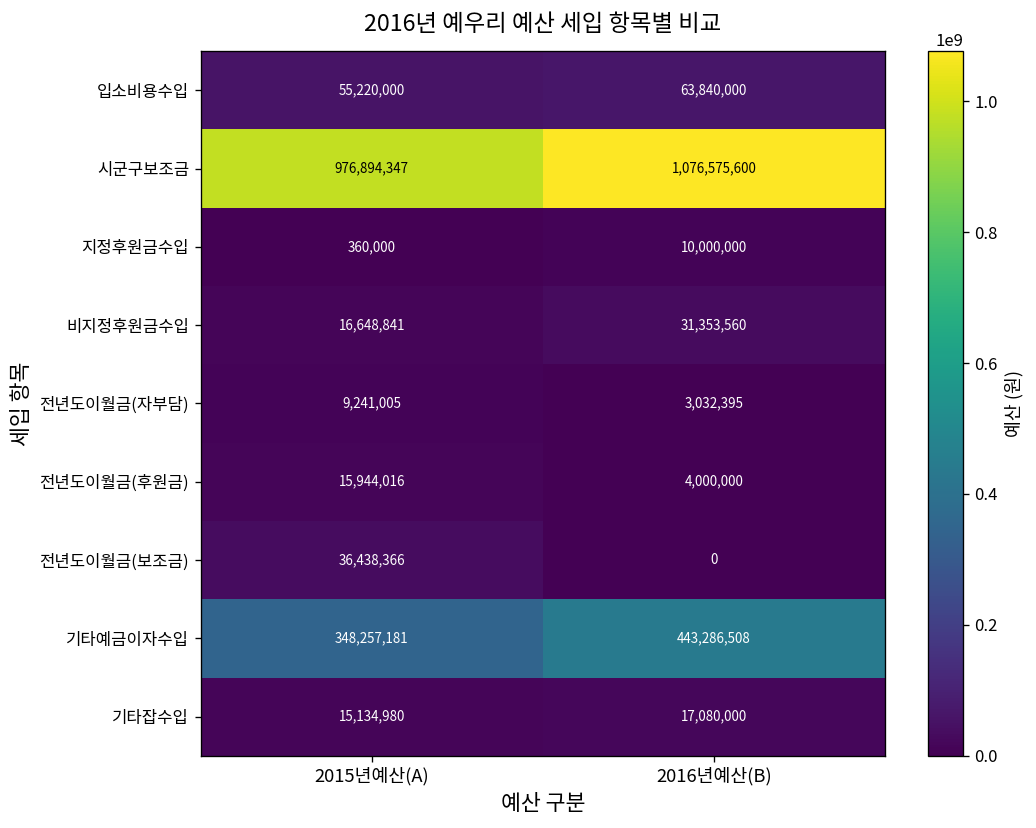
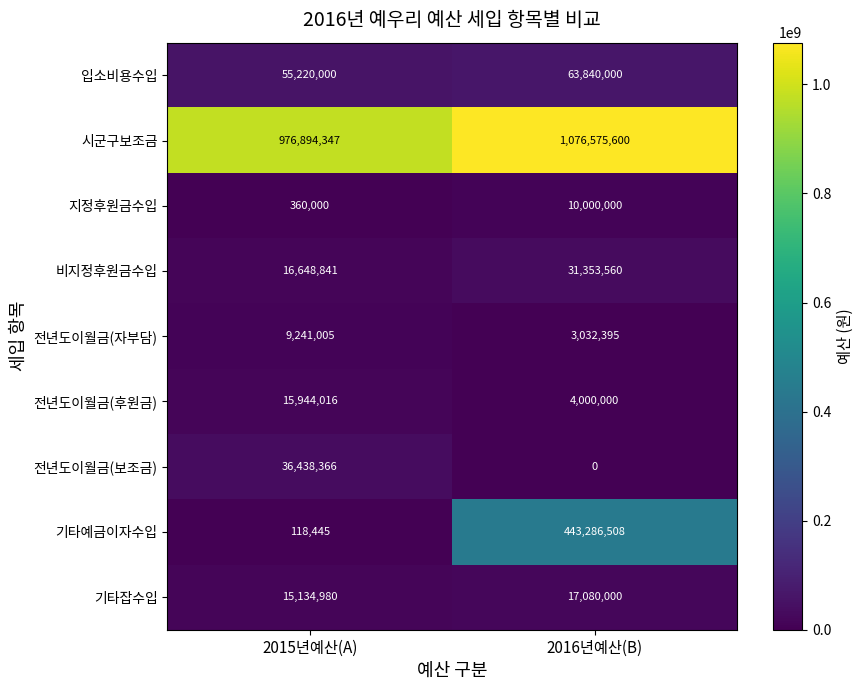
  {
    "입소비용수입": {
      "2015년예산(A)": "55,220,000",
      "2016년예산(B)": "63,840,000"
    },
    "시군구보조금": {
      "2015년예산(A)": "976,894,347",
      "2016년예산(B)": "1,076,575,600"
    },
    "지정후원금수입": {
      "2015년예산(A)": "360,000",
      "2016년예산(B)": "10,000,000"
    },
    "비지정후원금수입": {
      "2015년예산(A)": "16,648,841",
      "2016년예산(B)": "31,353,560"
    },
    "전년도이월금(자부담)": {
      "2015년예산(A)": "9,241,005",
      "2016년예산(B)": "3,032,395"
    },
    "전년도이월금(후원금)": {
      "2015년예산(A)": "15,944,016",
      "2016년예산(B)": "4,000,000"
    },
    "전년도이월금(보조금)": {
      "2015년예산(A)": "36,438,366",
      "2016년예산(B)": "0"
    },
    "기타예금이자수입": {
-     "2015년예산(A)": "348,257,181",
+     "2015년예산(A)": "118,445",
      "2016년예산(B)": "443,286,508"
    },
    "기타잡수입": {
      "2015년예산(A)": "15,134,980",
      "2016년예산(B)": "17,080,000"
    }
  }
